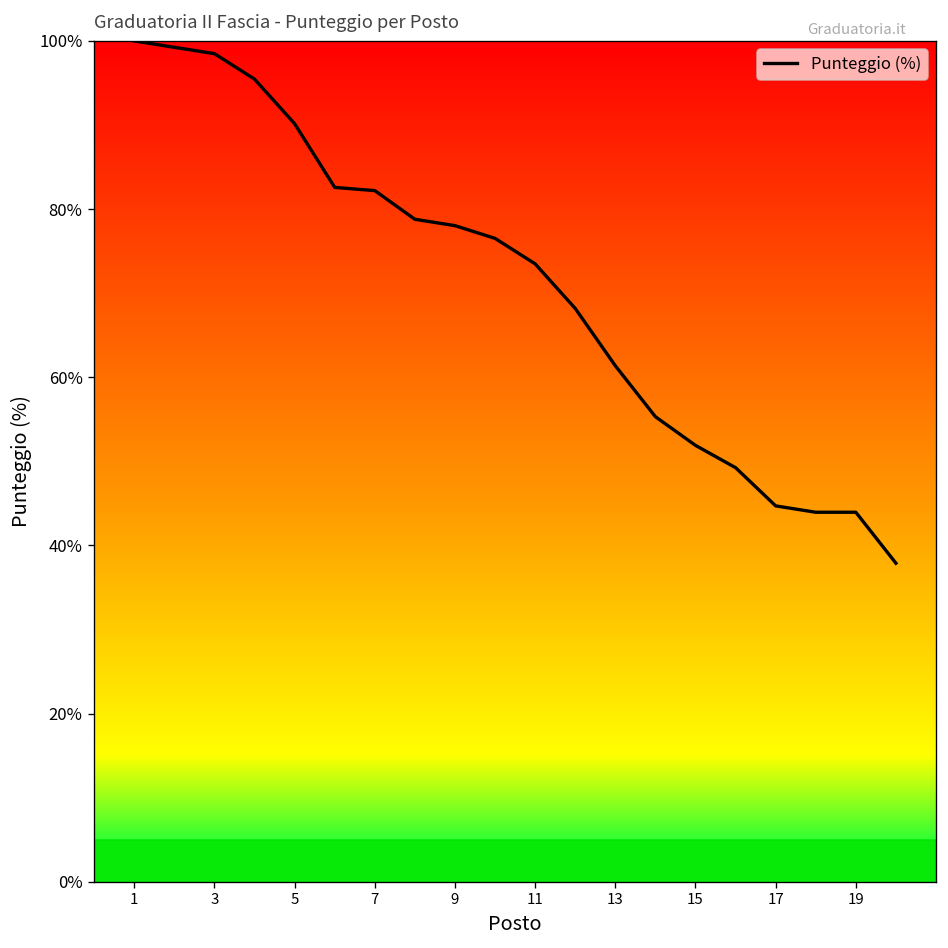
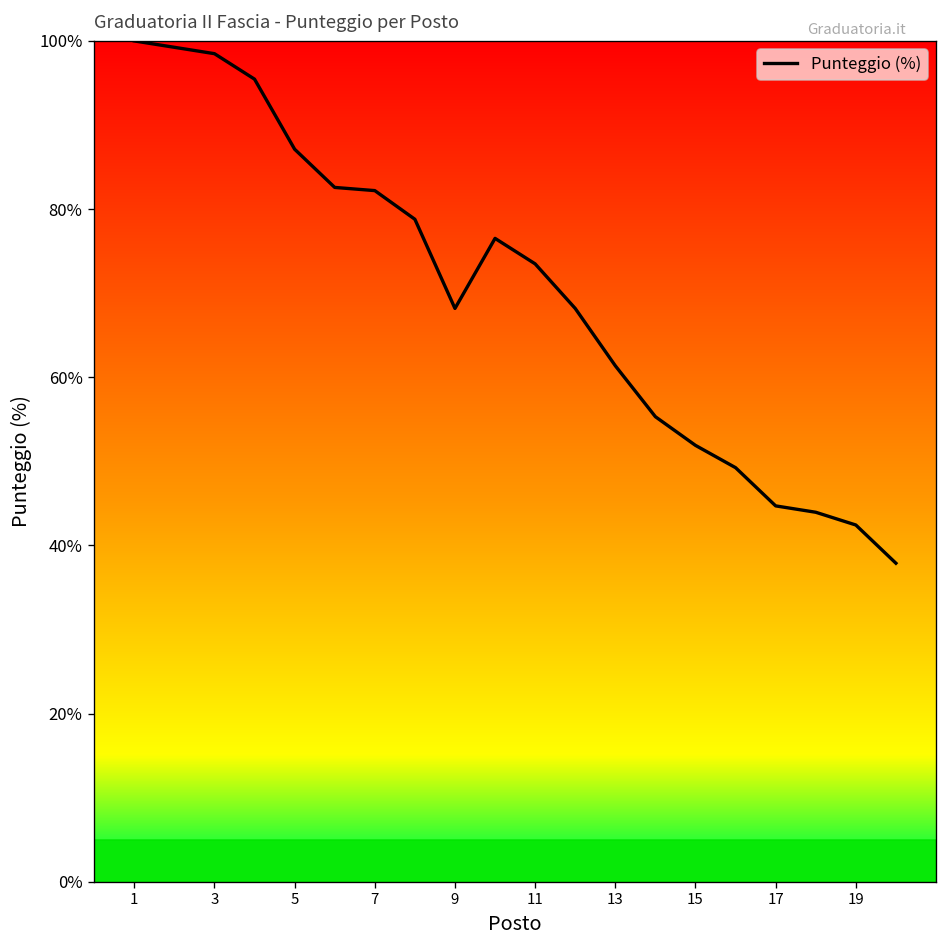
  {
    "1": "100%",
    "3": "98%",
-   "5": "90%",
+   "5": "87%",
    "7": "82%",
-   "9": "78%",
+   "9": "68%",
    "11": "73%",
    "13": "61%",
    "15": "52%",
    "17": "45%",
-   "19": "44%"
+   "19": "42%"
  }
